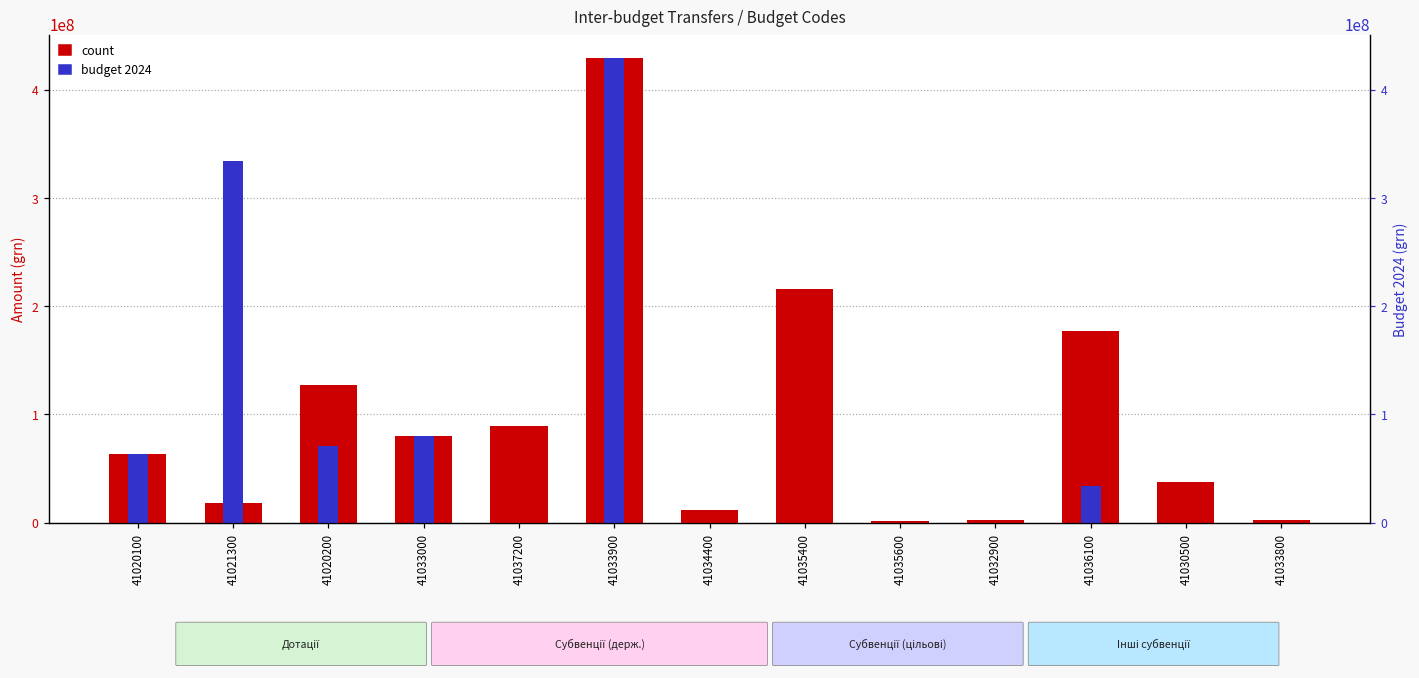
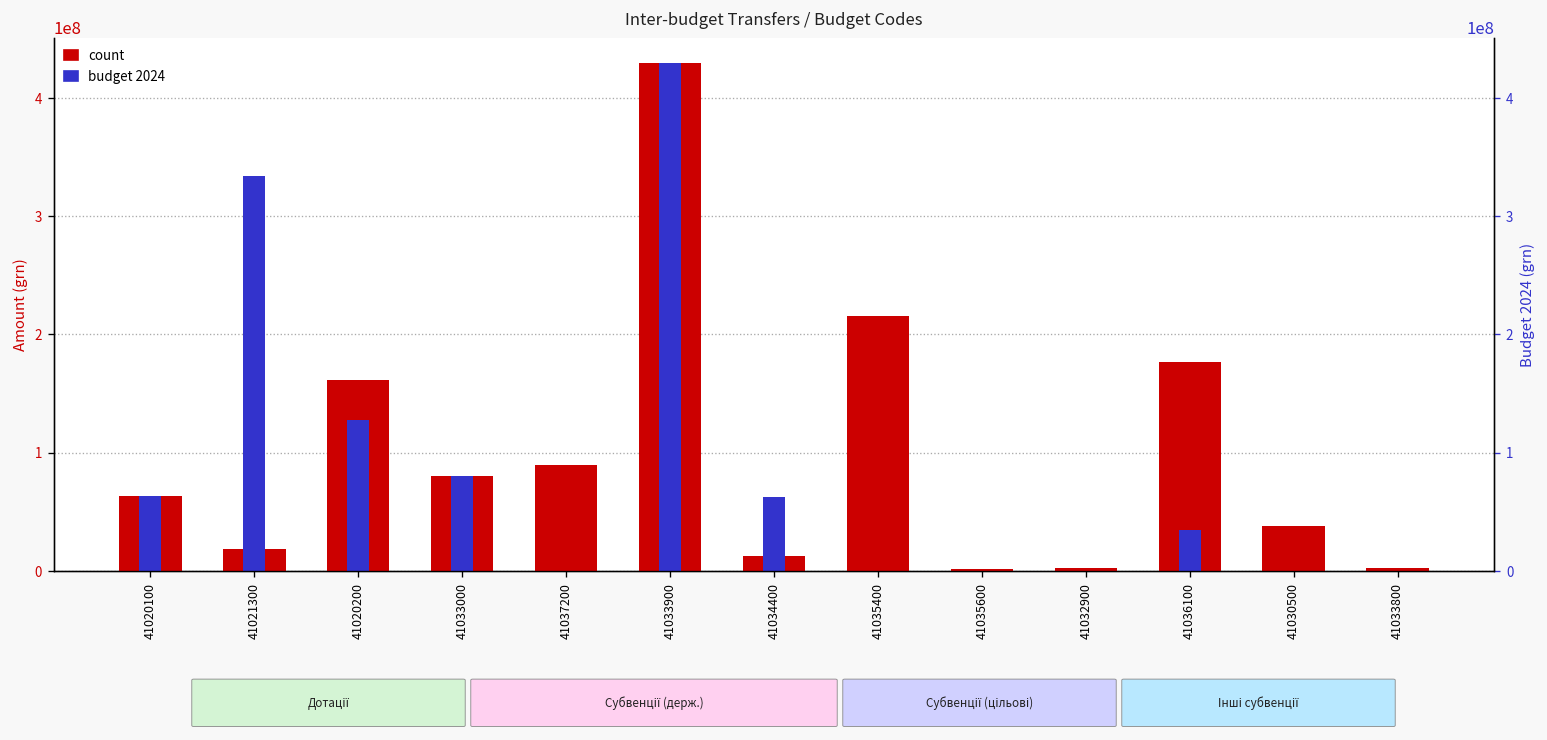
  {
    "count": {
      "41020100": 60000000,
-     "41020200": 130000000,
+     "41020200": 160000000,
      "41033000": 80000000,
      "41037200": 90000000,
      "41033900": 430000000,
      "41035400": 220000000,
      "41036100": 180000000,
      "41030500": 40000000,
      "41033800": 0
    },
    "budget 2024": {
      "41020100": 60000000,
      "41021300": 330000000,
-     "41020200": 70000000,
+     "41020200": 130000000,
      "41033000": 80000000,
      "41037200": 0,
      "41033900": 430000000,
-     "41034400": 0,
+     "41034400": 60000000,
      "41035400": 0,
      "41035600": 0,
      "41032900": 0,
      "41030500": 0,
      "41033800": 0
    }
  }
